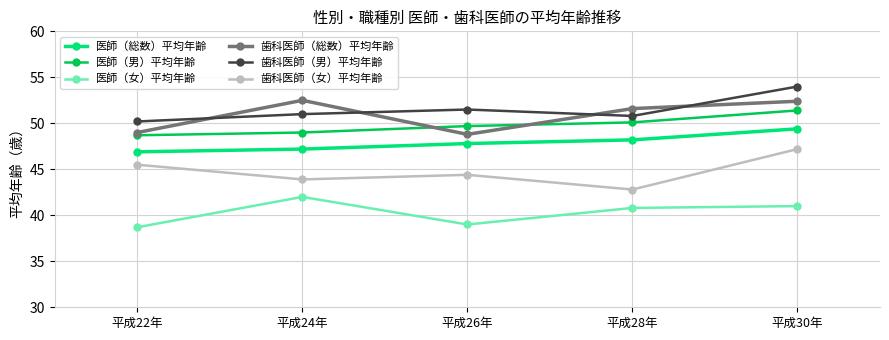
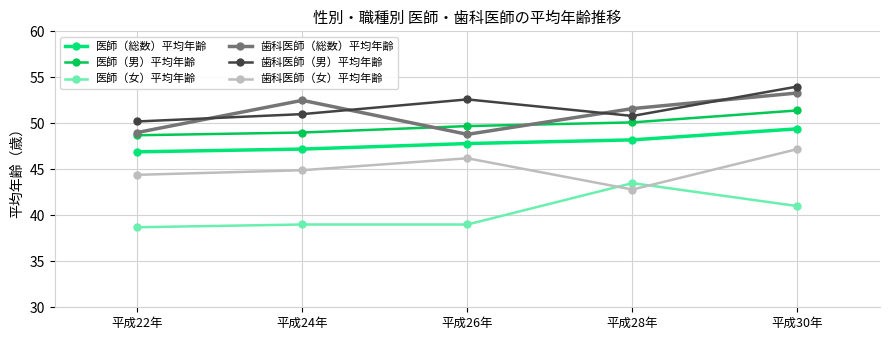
  {
    "医師（女）平均年齢": {
      "平成22年": 39,
-     "平成24年": 42,
+     "平成24年": 39,
      "平成26年": 39,
-     "平成28年": 41,
+     "平成28年": 44,
      "平成30年": 41
    },
    "歯科医師（総数）平均年齢": {
      "平成22年": 49,
      "平成24年": 53,
      "平成26年": 49,
      "平成28年": 52,
-     "平成30年": 52
+     "平成30年": 53
    },
    "歯科医師（男）平均年齢": {
      "平成22年": 50,
      "平成24年": 51,
-     "平成26年": 52,
+     "平成26年": 53,
      "平成28年": 51,
      "平成30年": 54
    },
    "歯科医師（女）平均年齢": {
-     "平成22年": 46,
-     "平成24年": 44,
-     "平成26年": 44,
+     "平成22年": 44,
+     "平成24年": 45,
+     "平成26年": 46,
      "平成28年": 43,
      "平成30年": 47
    }
  }
